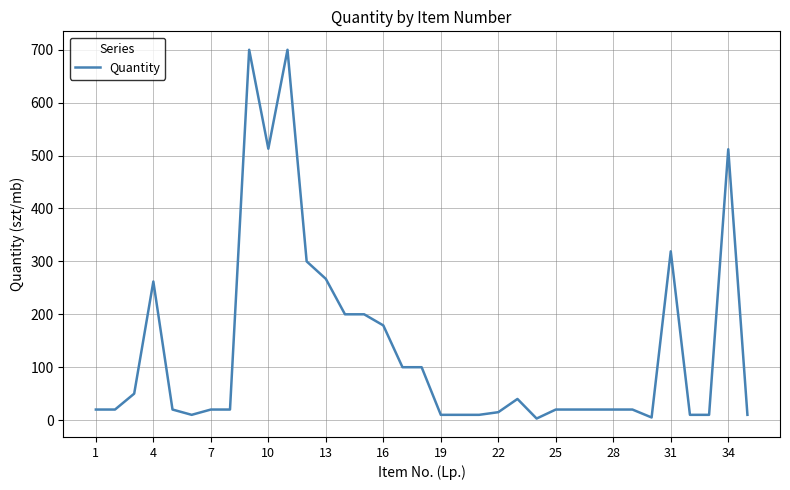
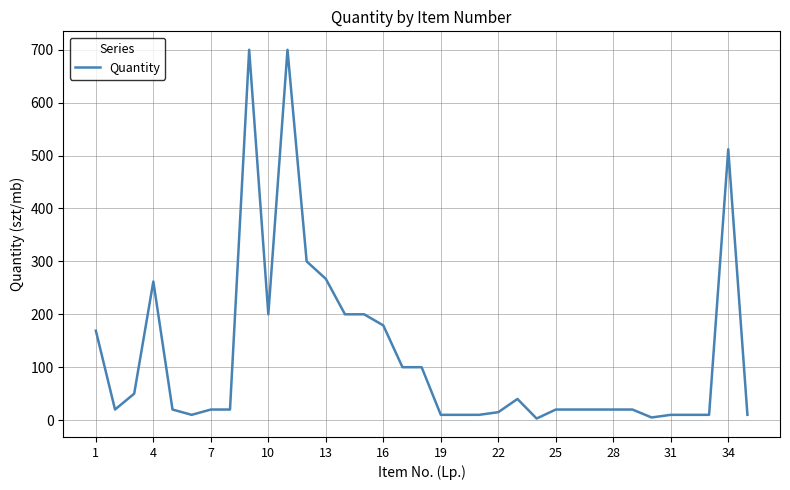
  {
-   "1": 20,
+   "1": 170,
    "4": 260,
    "7": 20,
-   "10": 510,
+   "10": 200,
    "13": 270,
    "16": 180,
    "19": 10,
    "22": 20,
    "25": 20,
    "28": 20,
-   "31": 320,
+   "31": 10,
    "34": 510
  }
